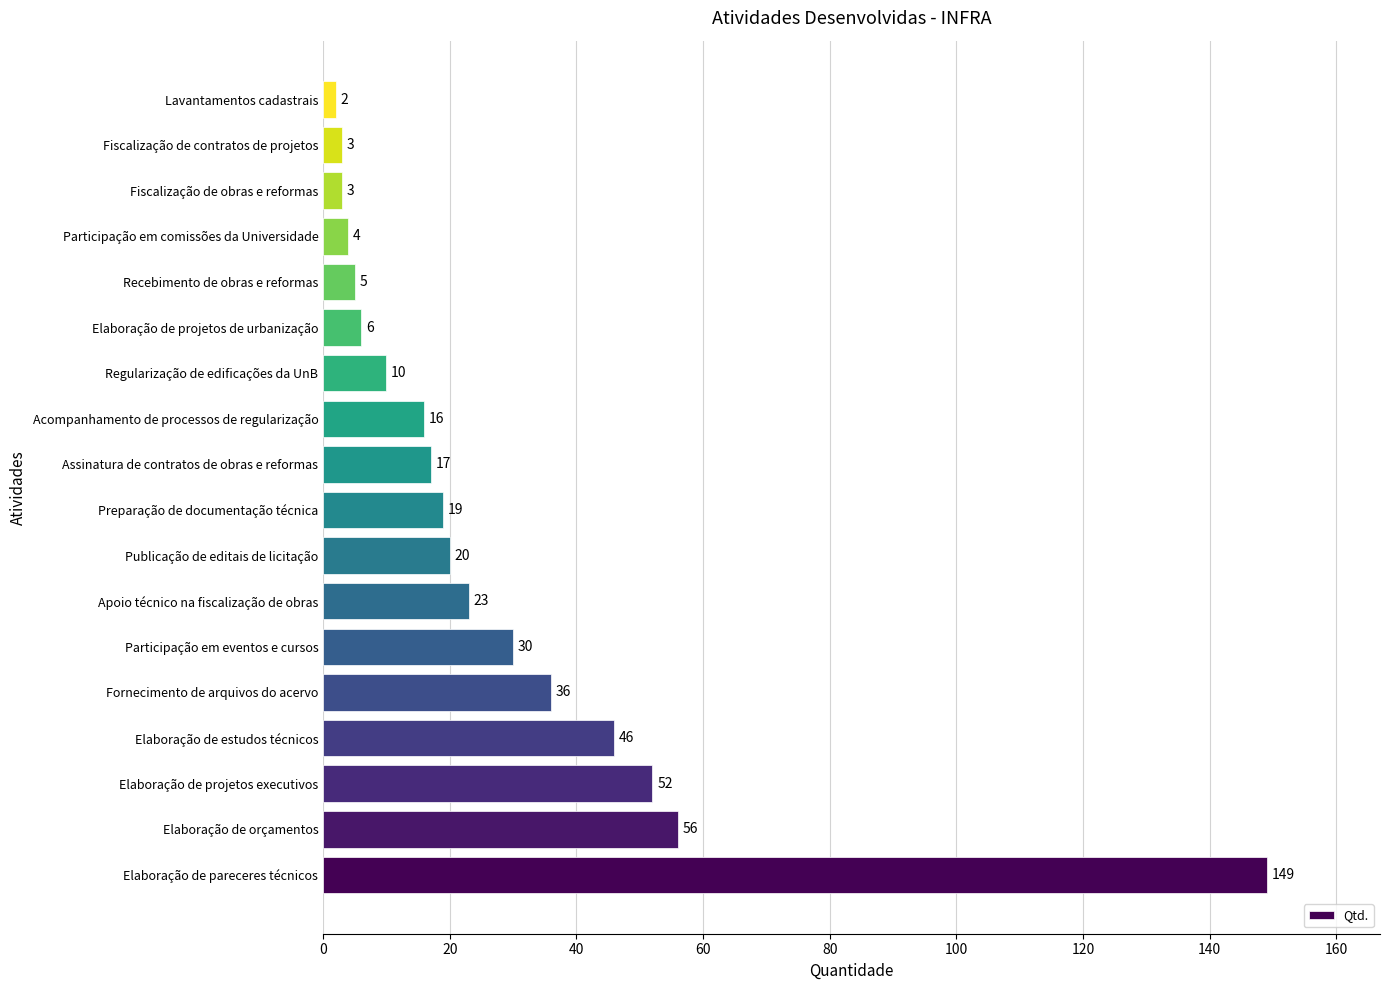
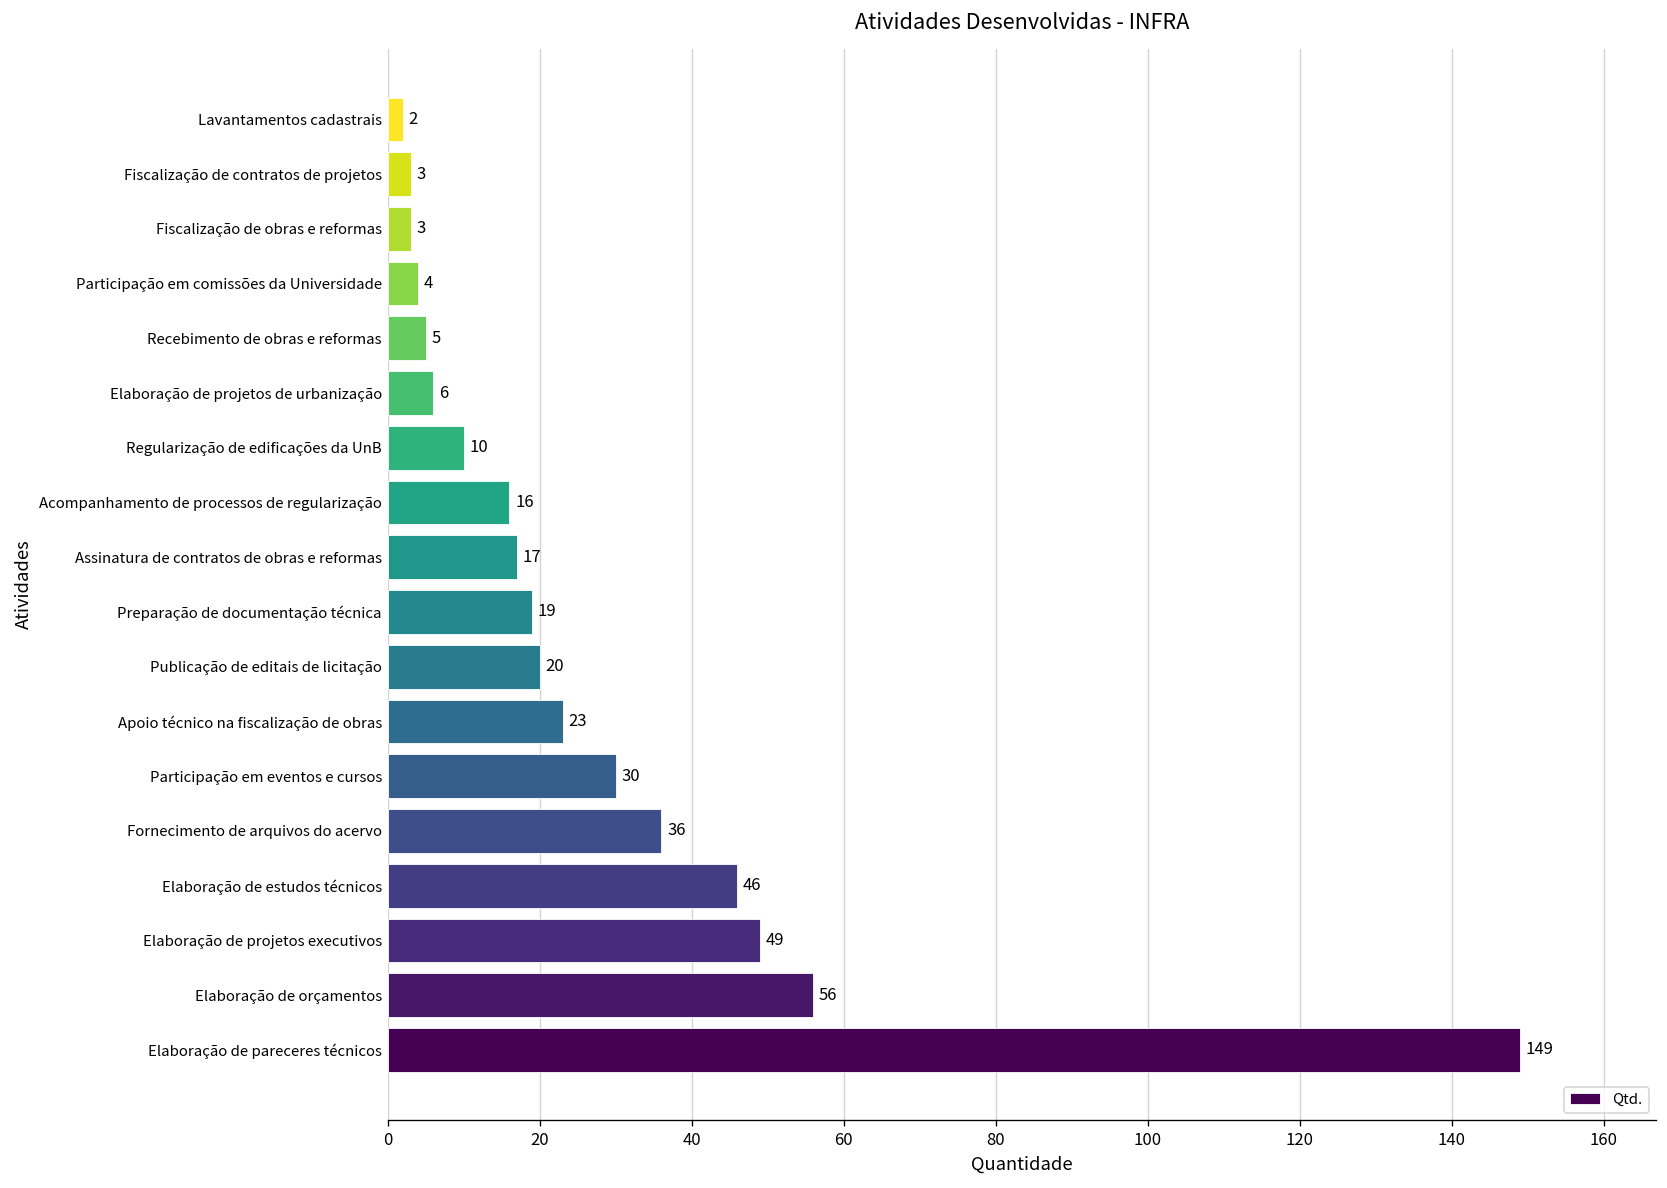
  {
    "Lavantamentos cadastrais": 2,
    "Fiscalização de contratos de projetos": 3,
    "Fiscalização de obras e reformas": 3,
    "Participação em comissões da Universidade": 4,
    "Recebimento de obras e reformas": 5,
    "Elaboração de projetos de urbanização": 6,
    "Regularização de edificações da UnB": 10,
    "Acompanhamento de processos de regularização": 16,
    "Assinatura de contratos de obras e reformas": 17,
    "Preparação de documentação técnica": 19,
    "Publicação de editais de licitação": 20,
    "Apoio técnico na fiscalização de obras": 23,
    "Participação em eventos e cursos": 30,
    "Fornecimento de arquivos do acervo": 36,
    "Elaboração de estudos técnicos": 46,
-   "Elaboração de projetos executivos": 52,
+   "Elaboração de projetos executivos": 49,
    "Elaboração de orçamentos": 56,
    "Elaboração de pareceres técnicos": 149
  }
